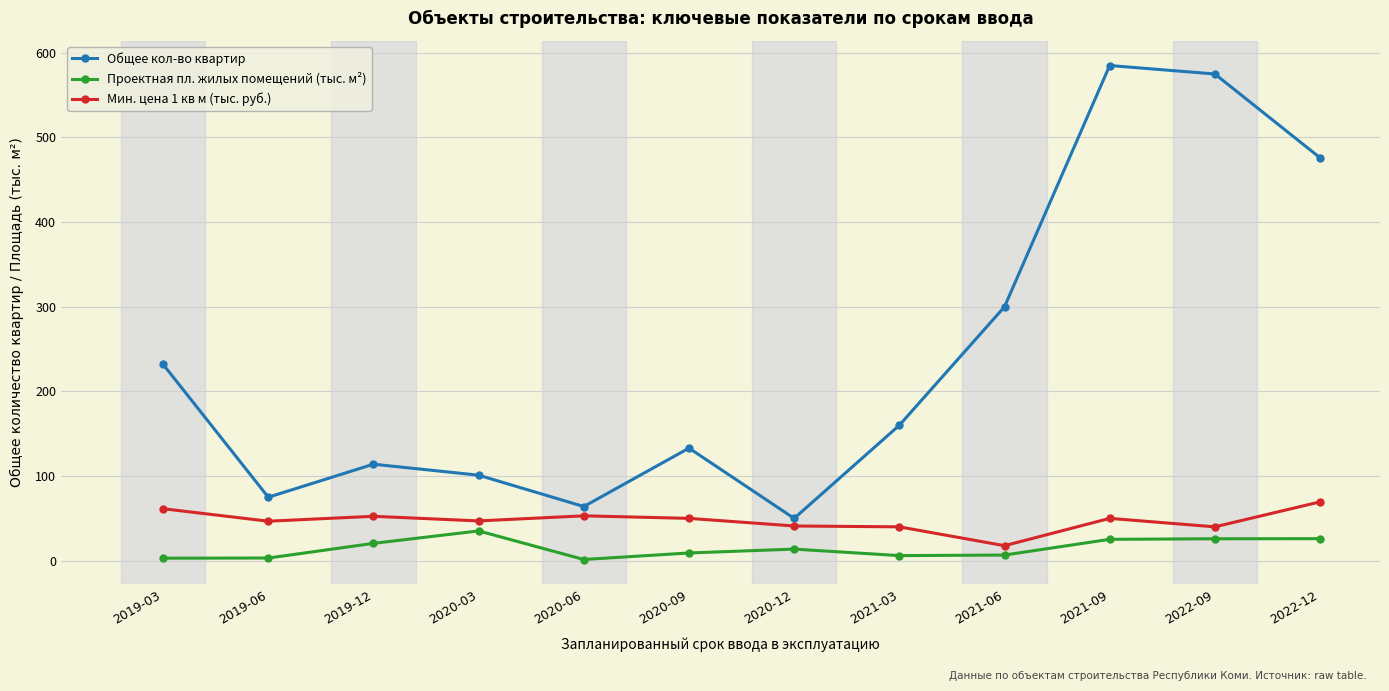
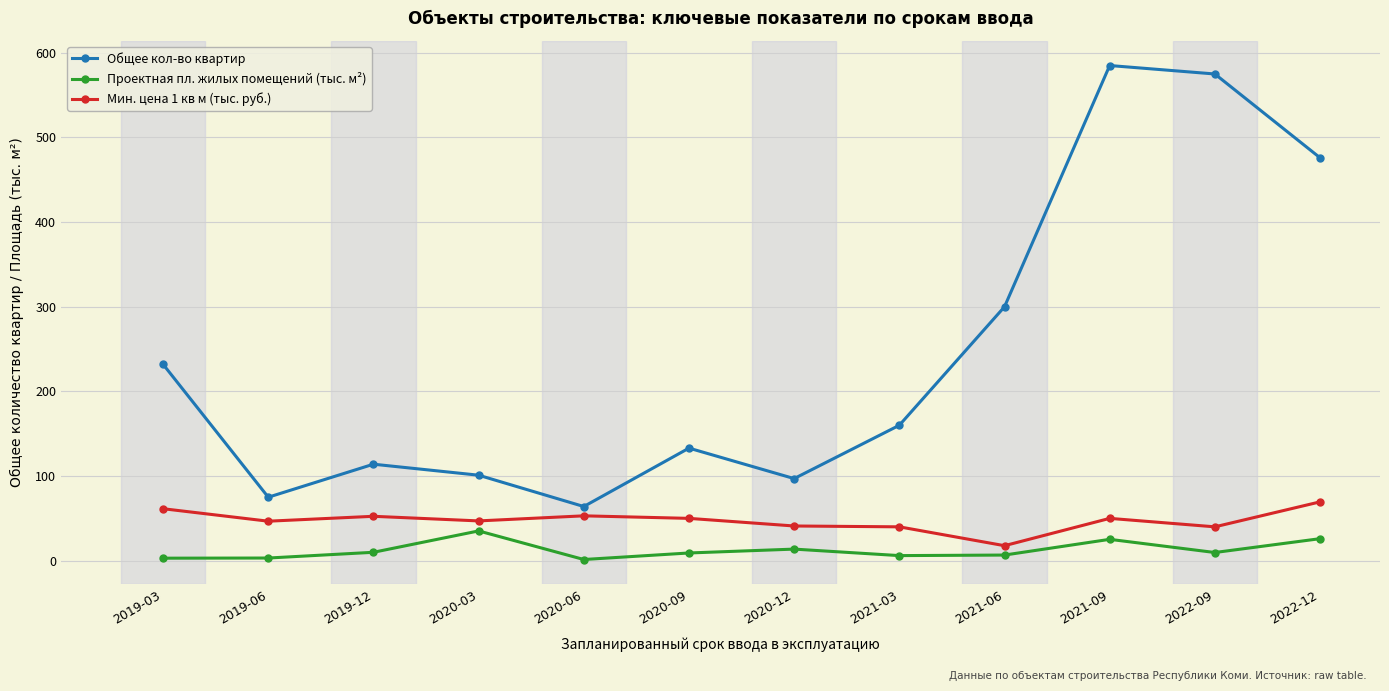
  {
    "Общее кол-во квартир": {
      "2019-03": 230,
      "2019-06": 80,
      "2019-12": 110,
      "2020-03": 100,
      "2020-06": 60,
      "2020-09": 130,
-     "2020-12": 50,
+     "2020-12": 100,
      "2021-03": 160,
      "2021-06": 300,
      "2021-09": 590,
      "2022-09": 580,
      "2022-12": 480
    },
    "Проектная пл. жилых помещений (тыс. м²)": {
      "2019-03": 0,
      "2019-06": 0,
-     "2019-12": 20,
+     "2019-12": 10,
      "2020-03": 40,
      "2020-06": 0,
      "2020-09": 10,
      "2020-12": 10,
      "2021-03": 10,
      "2021-06": 10,
      "2021-09": 30,
-     "2022-09": 30,
+     "2022-09": 10,
      "2022-12": 30
    },
    "Мин. цена 1 кв м (тыс. руб.)": {
      "2019-03": 60,
      "2019-06": 50,
      "2019-12": 50,
      "2020-03": 50,
      "2020-06": 50,
      "2020-09": 50,
      "2020-12": 40,
      "2021-03": 40,
      "2021-06": 20,
      "2021-09": 50,
      "2022-09": 40,
      "2022-12": 70
    }
  }
